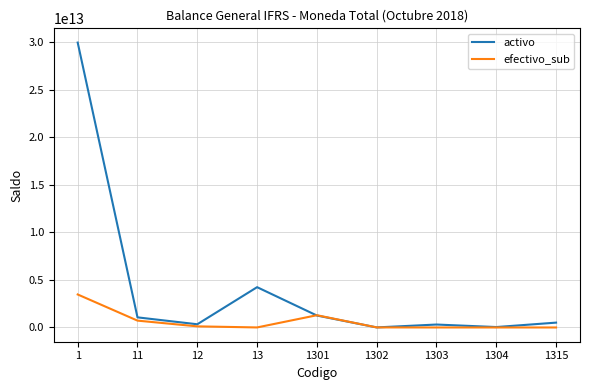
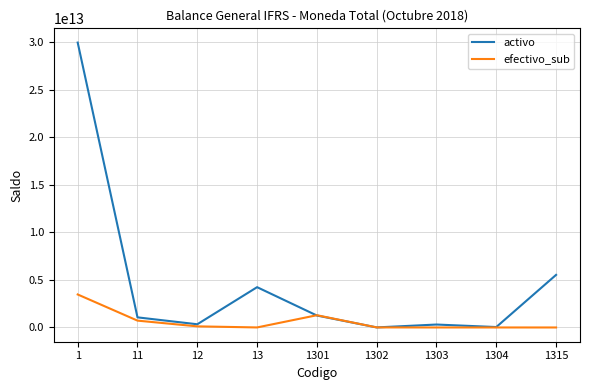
  {
    "activo": {
      "1": 30000000000000,
      "11": 1000000000000,
      "13": 4000000000000,
      "1303": 0,
-     "1315": 1000000000000
+     "1315": 6000000000000
    },
    "efectivo_sub": {
      "1": 3000000000000,
      "11": 1000000000000,
      "13": 0,
      "1303": 0,
      "1315": 0
    }
  }
